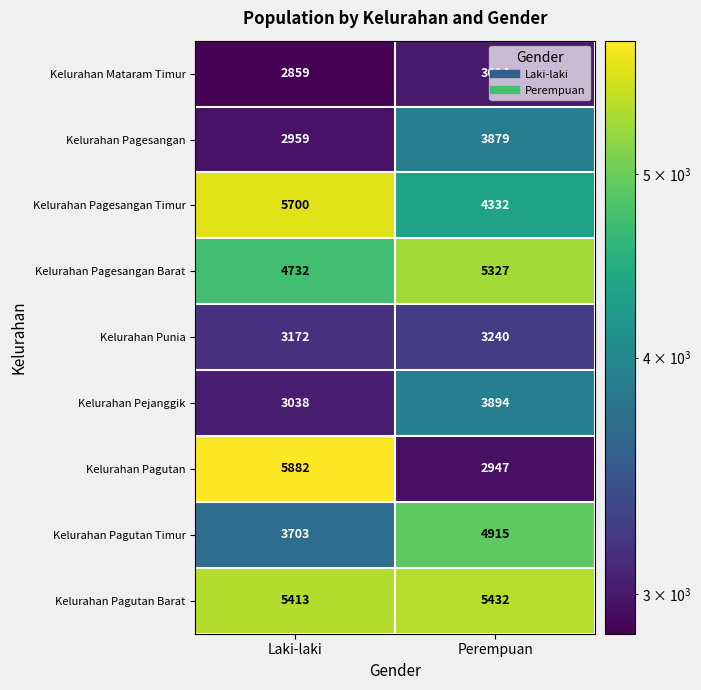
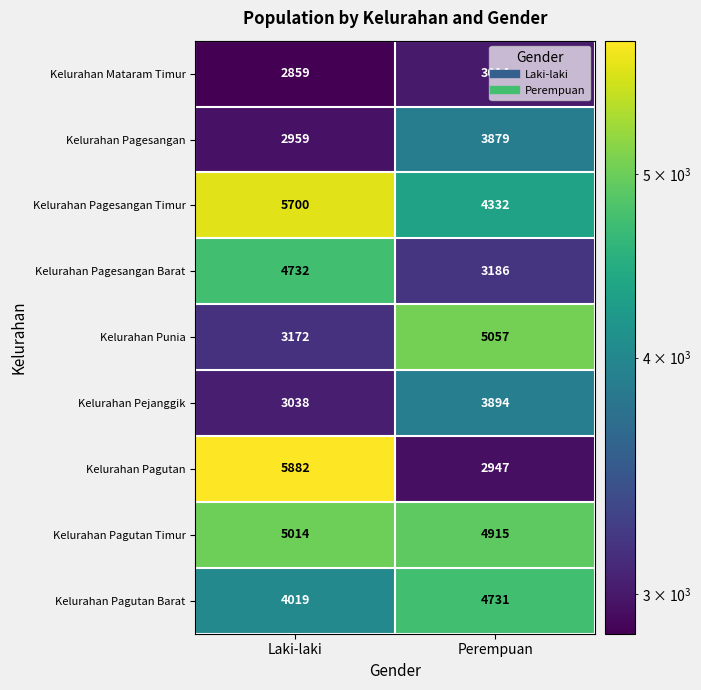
  {
    "Kelurahan Mataram Timur": {
      "Laki-laki": 2859
    },
    "Kelurahan Pagesangan": {
      "Laki-laki": 2959,
      "Perempuan": 3879
    },
    "Kelurahan Pagesangan Timur": {
      "Laki-laki": 5700,
      "Perempuan": 4332
    },
    "Kelurahan Pagesangan Barat": {
      "Laki-laki": 4732,
-     "Perempuan": 5327
+     "Perempuan": 3186
    },
    "Kelurahan Punia": {
      "Laki-laki": 3172,
-     "Perempuan": 3240
+     "Perempuan": 5057
    },
    "Kelurahan Pejanggik": {
      "Laki-laki": 3038,
      "Perempuan": 3894
    },
    "Kelurahan Pagutan": {
      "Laki-laki": 5882,
      "Perempuan": 2947
    },
    "Kelurahan Pagutan Timur": {
-     "Laki-laki": 3703,
+     "Laki-laki": 5014,
      "Perempuan": 4915
    },
    "Kelurahan Pagutan Barat": {
-     "Laki-laki": 5413,
-     "Perempuan": 5432
+     "Laki-laki": 4019,
+     "Perempuan": 4731
    }
  }
